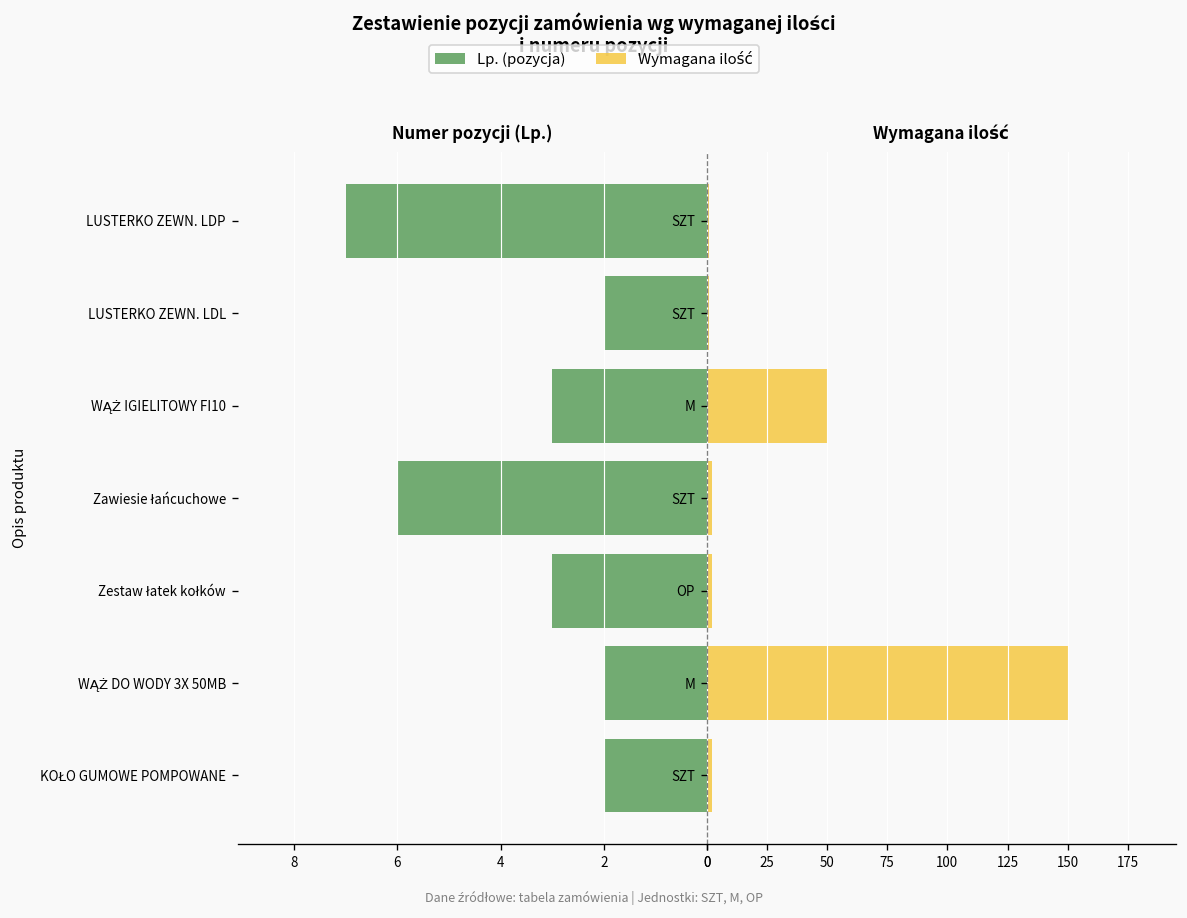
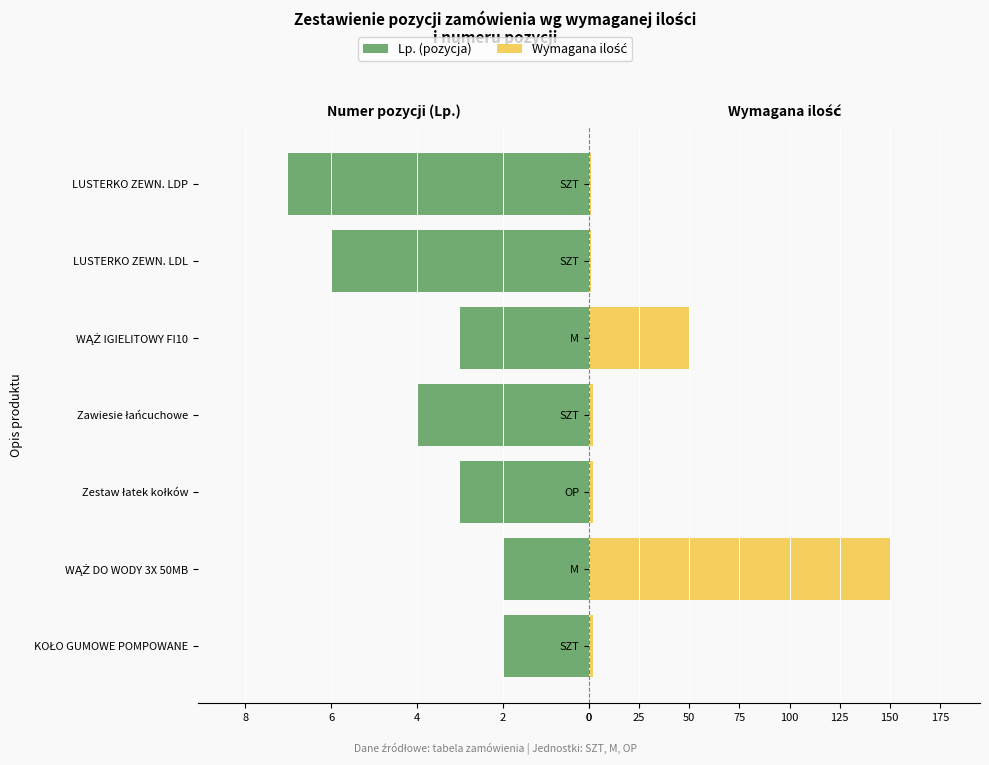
  {
    "Numer pozycji (Lp.)": {
      "LUSTERKO ZEWN. LDP": 7,
-     "LUSTERKO ZEWN. LDL": 2,
+     "LUSTERKO ZEWN. LDL": 6,
      "WĄŻ IGIELITOWY FI10": 3,
-     "Zawiesie łańcuchowe": 6,
+     "Zawiesie łańcuchowe": 4,
      "Zestaw łatek kołków": 3,
      "WĄŻ DO WODY 3X 50MB": 2,
      "KOŁO GUMOWE POMPOWANE": 2
    }
  }
